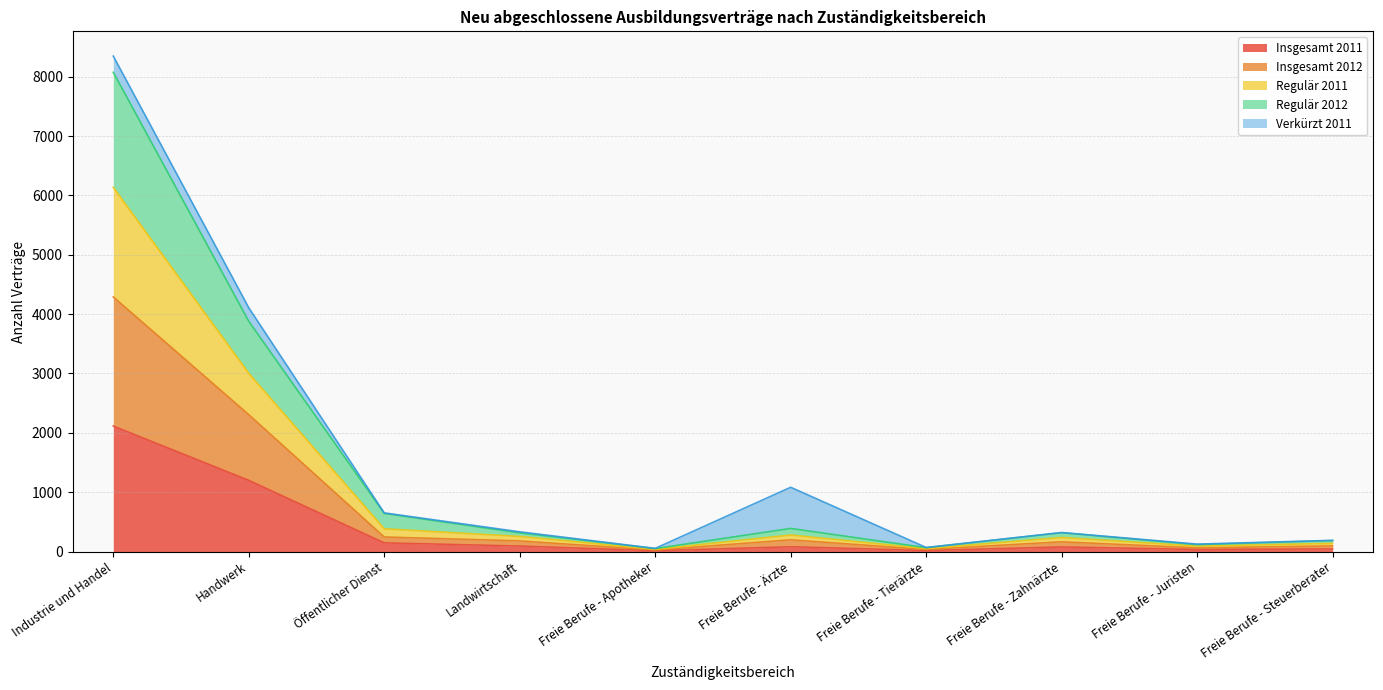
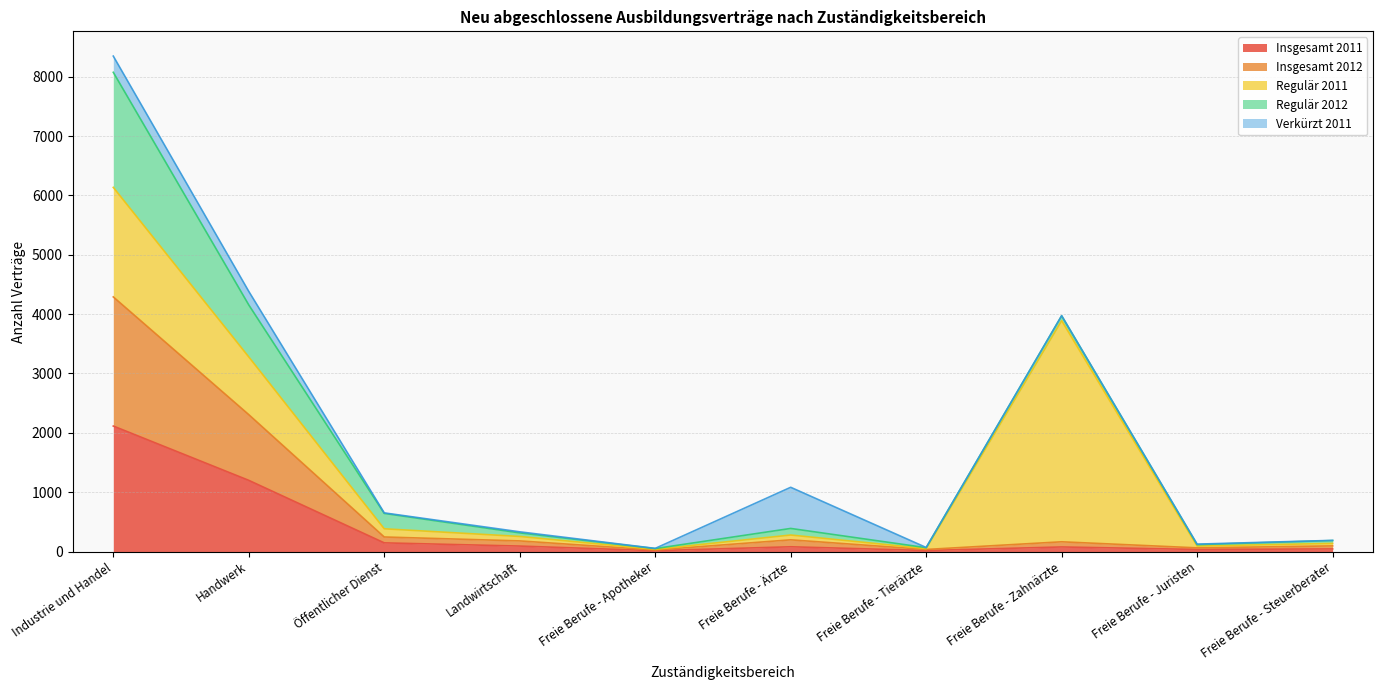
  {
    "Regulär 2011": {
      "Industrie und Handel": 1800,
-     "Handwerk": 700,
+     "Handwerk": 1000,
      "Öffentlicher Dienst": 100,
      "Landwirtschaft": 100,
      "Freie Berufe - Ärzte": 100,
-     "Freie Berufe - Zahnärzte": 100
+     "Freie Berufe - Zahnärzte": 3700
    },
    "Regulär 2012": {
      "Industrie und Handel": 1900,
      "Handwerk": 900,
      "Freie Berufe - Ärzte": 100
    },
    "Verkürzt 2011": {
      "Industrie und Handel": 300,
      "Handwerk": 200,
      "Freie Berufe - Ärzte": 700
    }
  }
